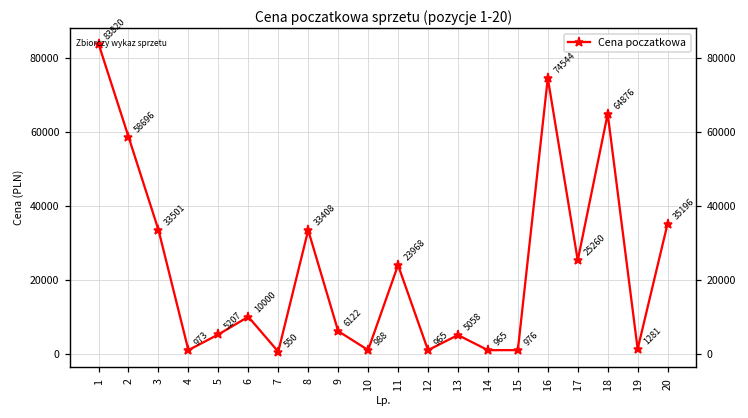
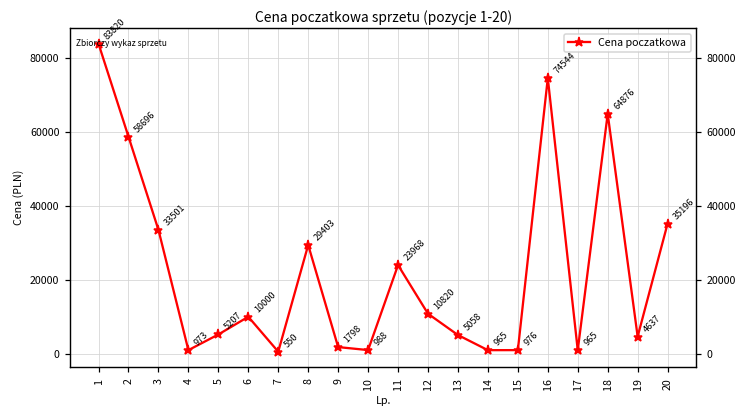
  {
    "1": 83820,
    "2": 58696,
    "3": 33501,
    "4": 973,
    "5": 5207,
    "6": 10000,
    "7": 550,
-   "8": 33408,
-   "9": 6122,
+   "8": 29403,
+   "9": 1798,
    "10": 988,
    "11": 23968,
-   "12": 965,
+   "12": 10820,
    "13": 5058,
    "14": 965,
    "15": 976,
-   "17": 25260,
+   "17": 965,
    "18": 64876,
-   "19": 1281,
+   "19": 4637,
    "20": 35196
  }
